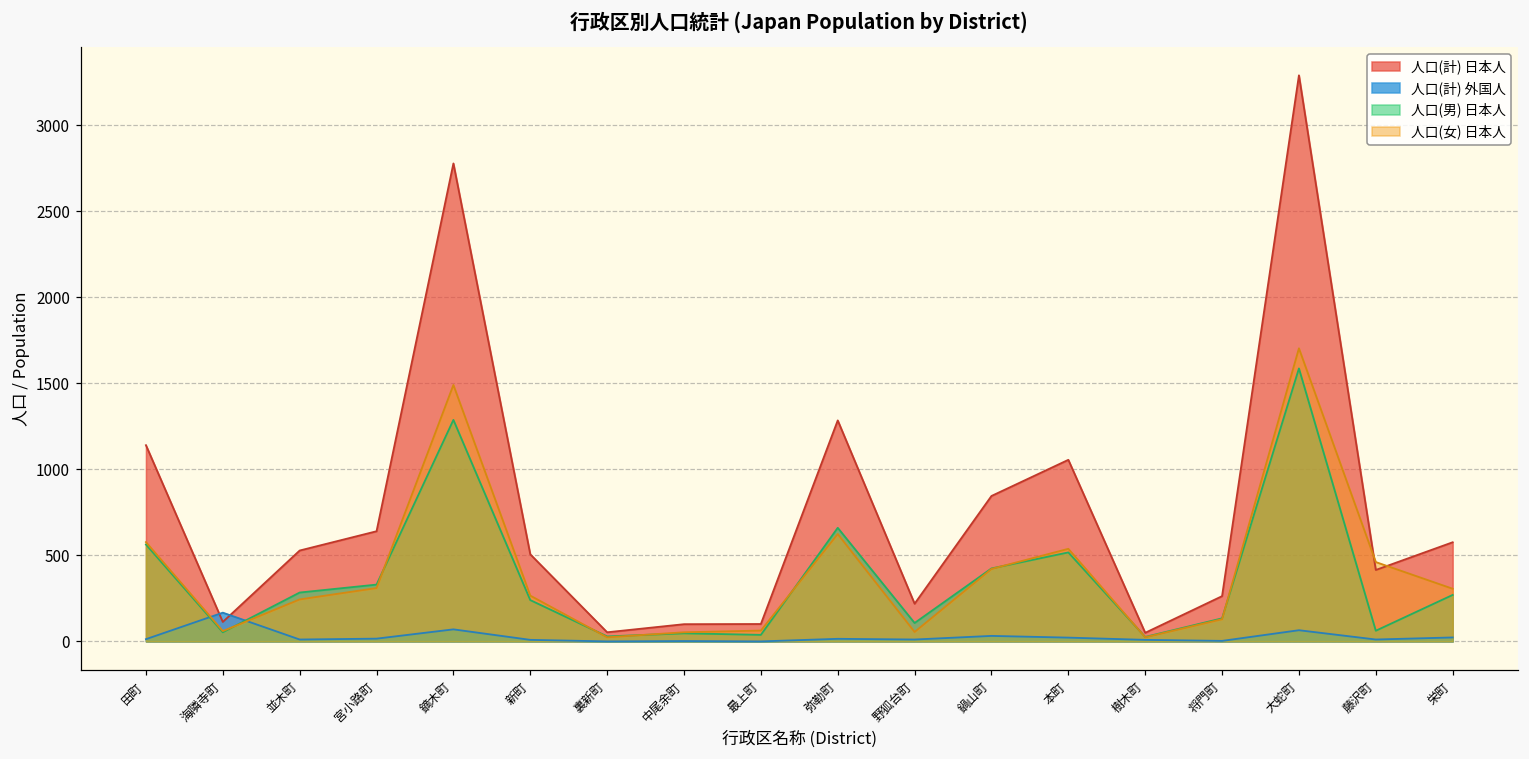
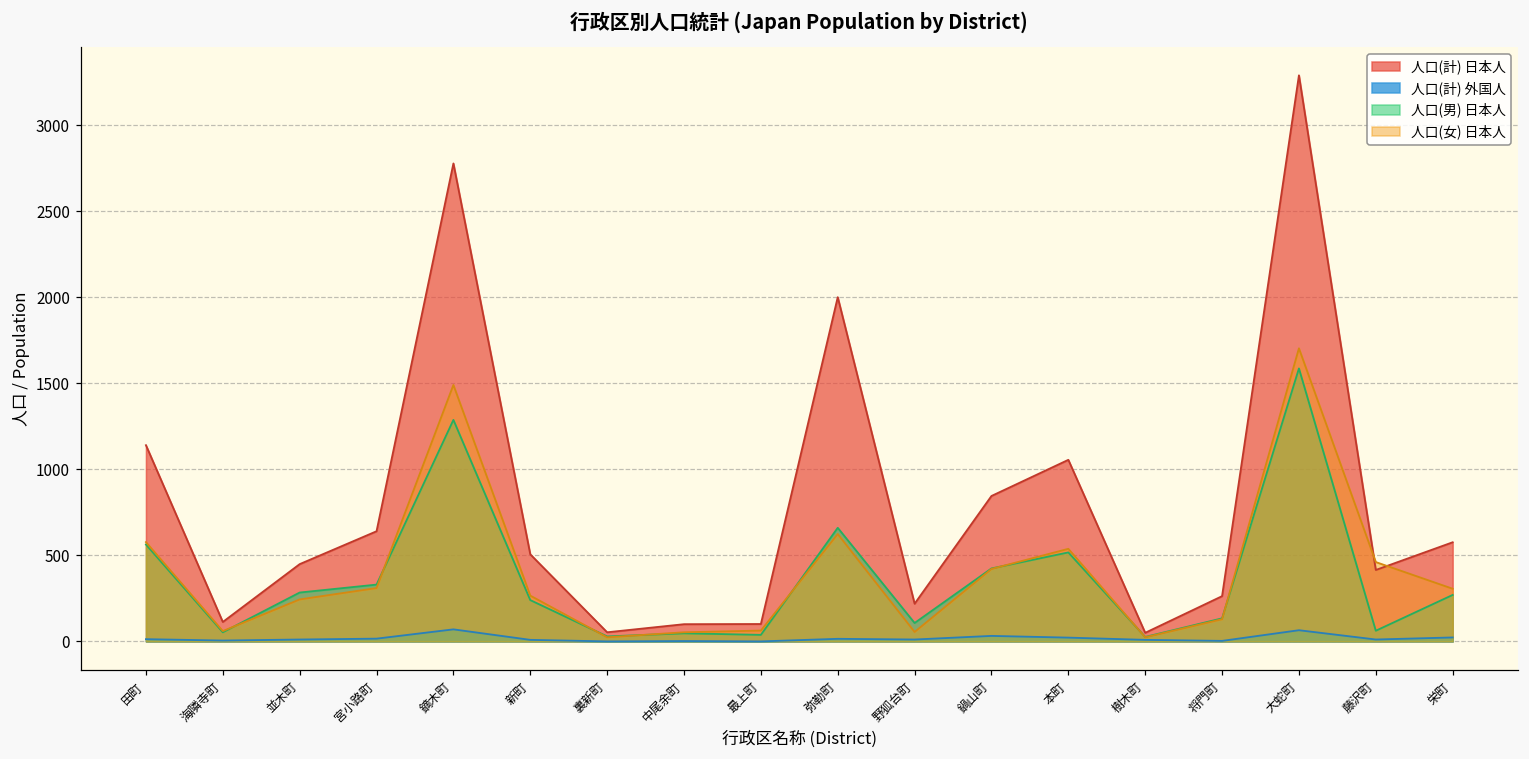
  {
    "人口(計) 日本人": {
      "田町": 1140,
      "海隣寺町": 110,
-     "並木町": 530,
+     "並木町": 450,
      "宮小路町": 640,
      "鏑木町": 2780,
      "新町": 510,
      "裏新町": 50,
      "中尾余町": 100,
      "最上町": 100,
-     "弥勒町": 1280,
+     "弥勒町": 2000,
      "野狐台町": 220,
      "鍋山町": 850,
      "本町": 1060,
      "樹木町": 50,
      "将門町": 260,
      "大蛇町": 3290,
      "藤沢町": 420,
      "栄町": 580
    },
    "人口(計) 外国人": {
      "田町": 10,
-     "海隣寺町": 170,
+     "海隣寺町": 10,
      "並木町": 10,
      "宮小路町": 20,
      "鏑木町": 70,
      "新町": 10,
      "裏新町": 0,
      "中尾余町": 0,
      "最上町": 0,
      "弥勒町": 20,
      "野狐台町": 10,
      "鍋山町": 30,
      "本町": 20,
      "将門町": 0,
      "大蛇町": 70,
      "藤沢町": 10,
      "栄町": 20
    },
    "人口(男) 日本人": {
      "並木町": 280,
      "宮小路町": 330,
      "鏑木町": 1290,
      "新町": 240,
      "最上町": 40,
      "弥勒町": 660,
      "野狐台町": 110,
      "本町": 520,
      "大蛇町": 1590,
      "藤沢町": 60,
      "栄町": 270
    },
    "人口(女) 日本人": {
      "並木町": 240,
      "宮小路町": 310,
      "鏑木町": 1490,
      "新町": 270,
      "最上町": 60,
      "弥勒町": 620,
      "野狐台町": 60,
      "本町": 540,
      "大蛇町": 1700,
      "藤沢町": 460,
      "栄町": 310
    }
  }
